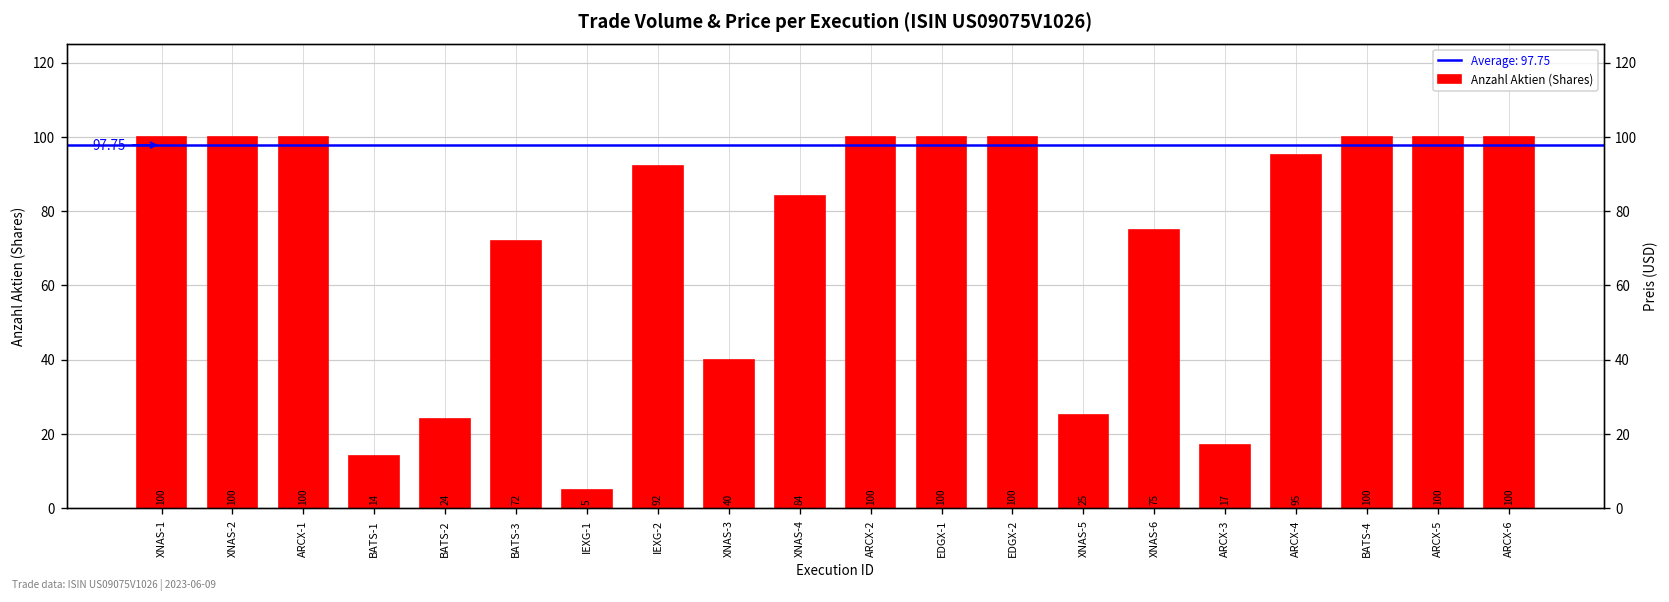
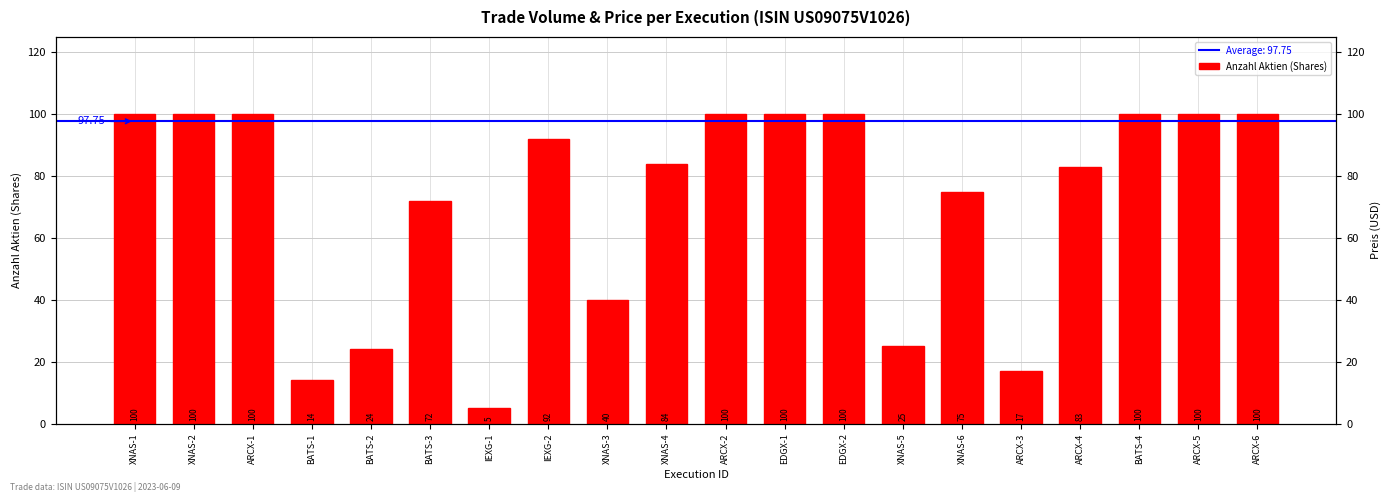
  {
    "XNAS-1": 100,
    "XNAS-2": 100,
    "ARCX-1": 100,
    "BATS-1": 14,
    "BATS-2": 24,
    "BATS-3": 72,
    "IEXG-1": 5,
    "IEXG-2": 92,
    "XNAS-3": 40,
    "XNAS-4": 84,
    "ARCX-2": 100,
    "EDGX-1": 100,
    "EDGX-2": 100,
    "XNAS-5": 25,
    "XNAS-6": 75,
    "ARCX-3": 17,
-   "ARCX-4": 95,
+   "ARCX-4": 83,
    "BATS-4": 100,
    "ARCX-5": 100,
    "ARCX-6": 100
  }
